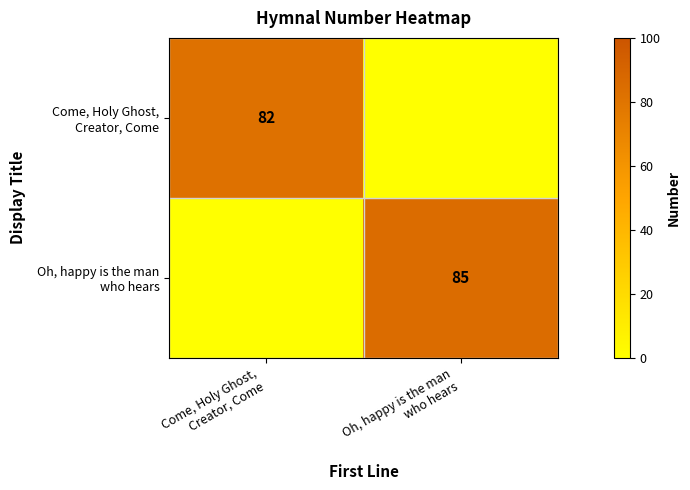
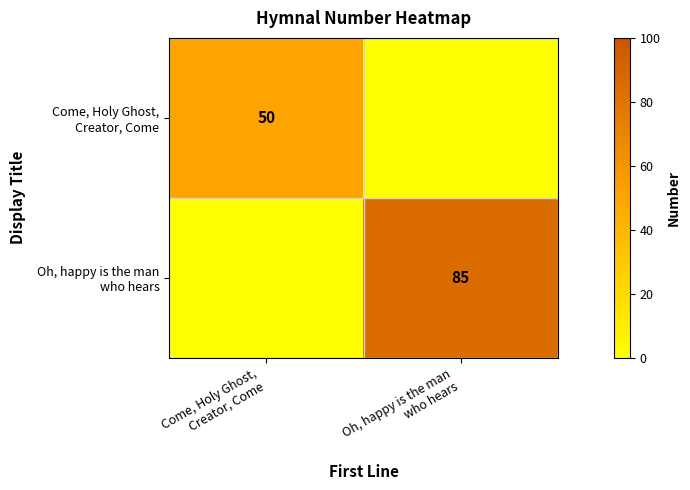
  {
    "Come, Holy Ghost, Creator, Come": {
-     "Come, Holy Ghost, Creator, Come": 82
+     "Come, Holy Ghost, Creator, Come": 50
    },
    "Oh, happy is the man who hears": {
      "Oh, happy is the man who hears": 85
    }
  }
